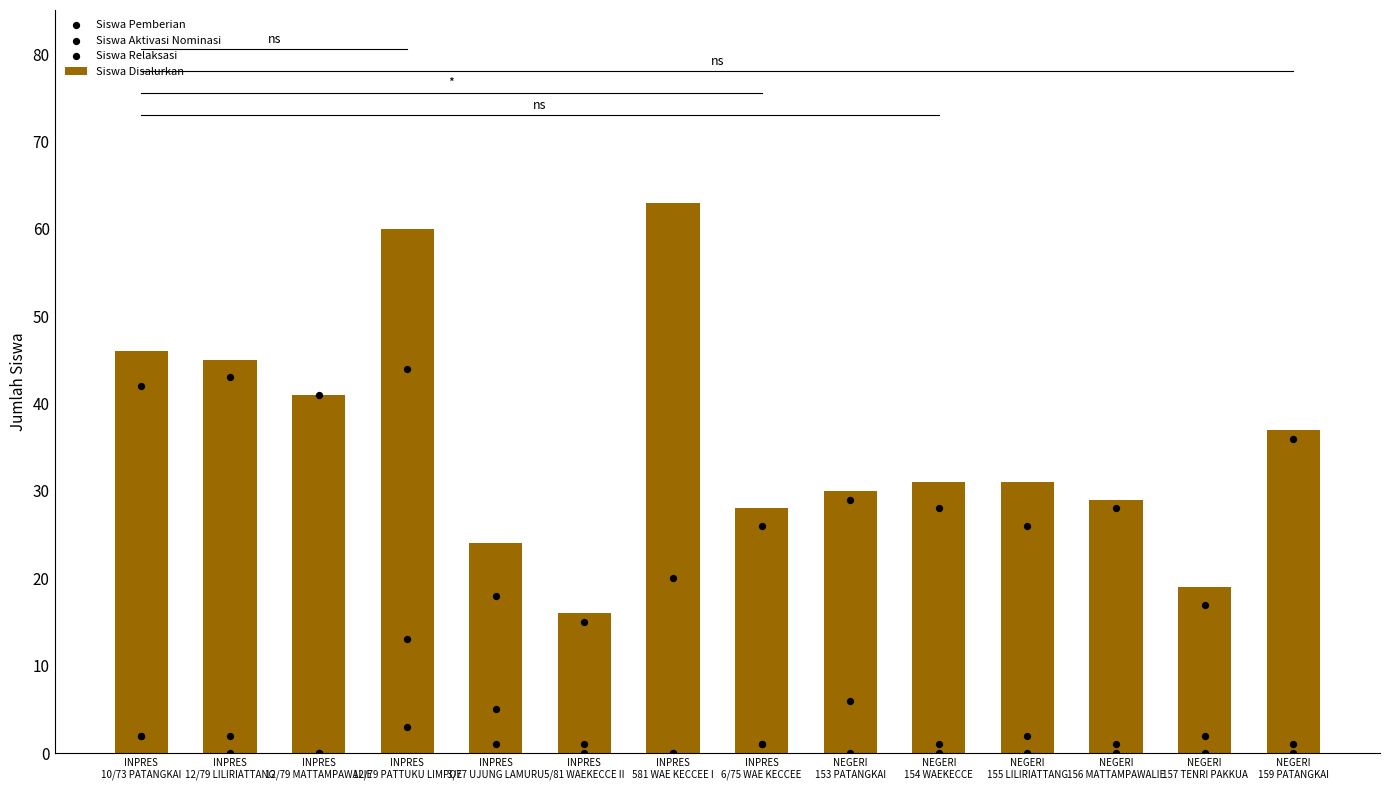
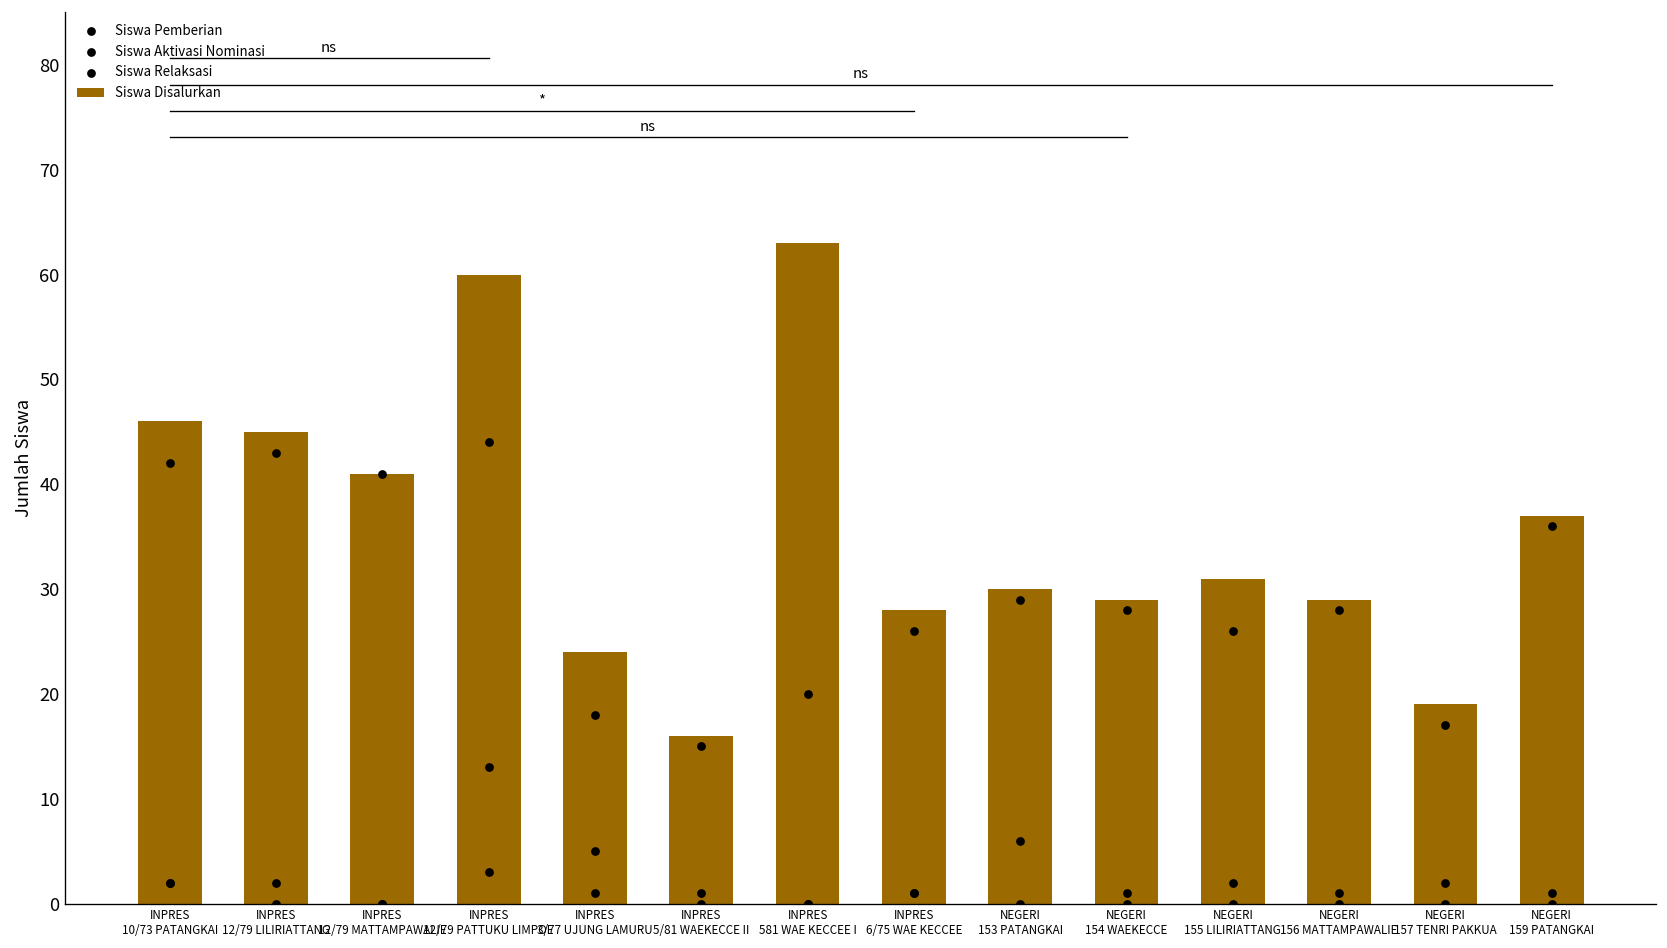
  {
    "Siswa Disalurkan": {
      "INPRES 10/73 PATANGKAI": 46,
      "INPRES 12/79 LILIRIATTANG": 45,
      "INPRES 5/81 WAEKECCE II": 16,
      "INPRES 581 WAE KECCEE I": 63,
      "INPRES 6/75 WAE KECCEE": 28,
      "NEGERI 153 PATANGKAI": 30,
-     "NEGERI 154 WAEKECCE": 31,
+     "NEGERI 154 WAEKECCE": 29,
      "NEGERI 155 LILIRIATTANG": 31,
      "NEGERI 156 MATTAMPAWALIE": 29,
      "NEGERI 157 TENRI PAKKUA": 19,
      "NEGERI 159 PATANGKAI": 37
    }
  }
